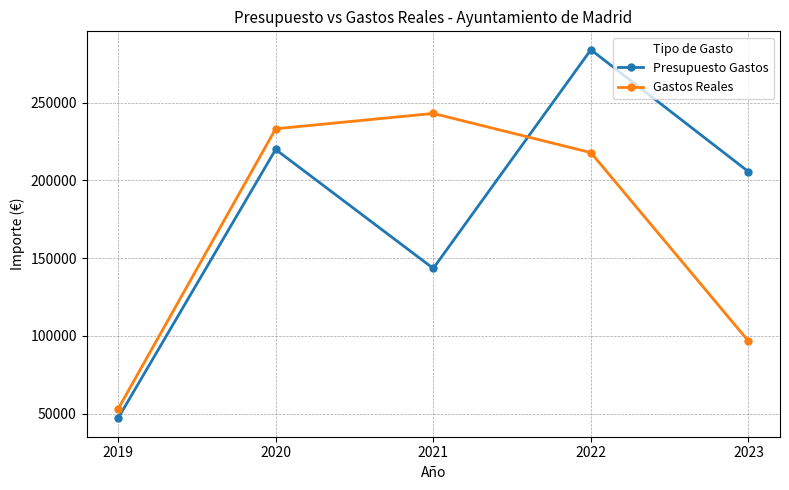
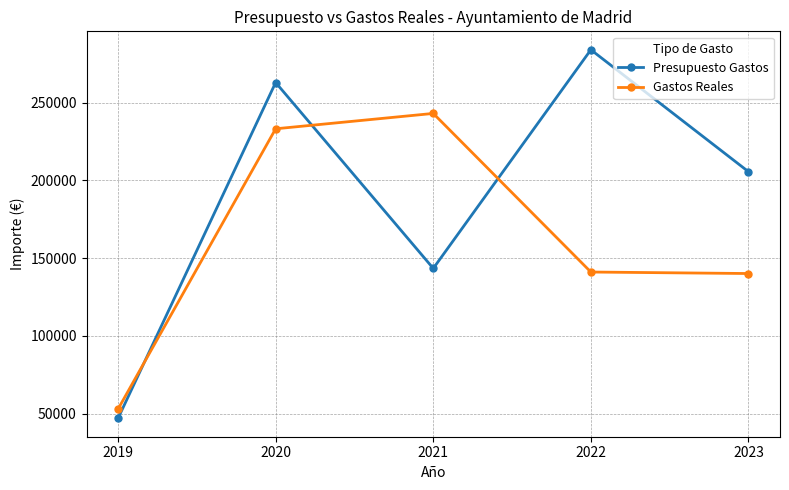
  {
    "Presupuesto Gastos": {
      "2019": 47000,
-     "2020": 220000,
+     "2020": 263000,
      "2021": 143000,
      "2022": 284000,
      "2023": 206000
    },
    "Gastos Reales": {
      "2019": 53000,
      "2020": 233000,
      "2021": 243000,
-     "2022": 218000,
-     "2023": 97000
+     "2022": 141000,
+     "2023": 140000
    }
  }
